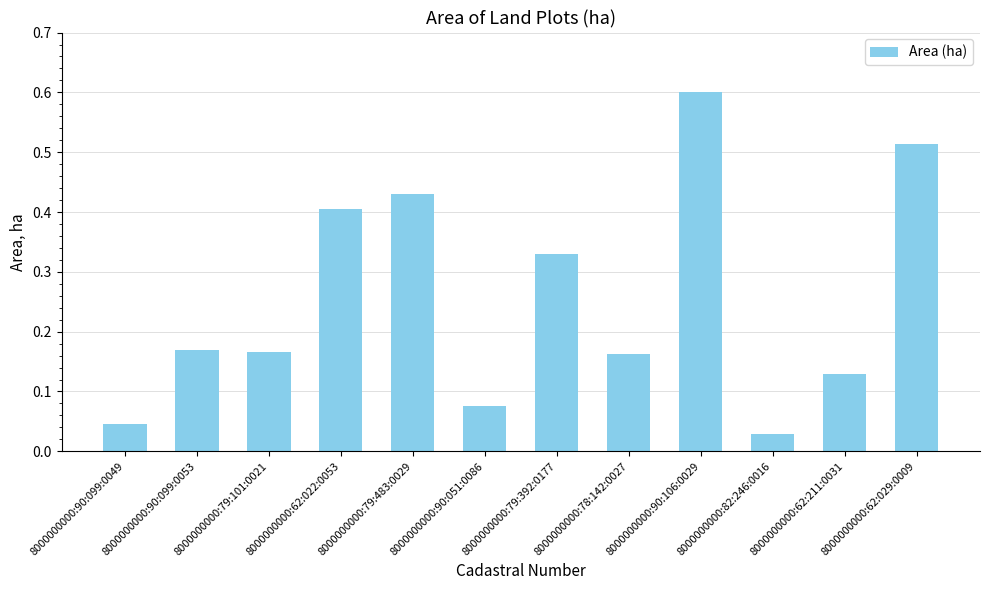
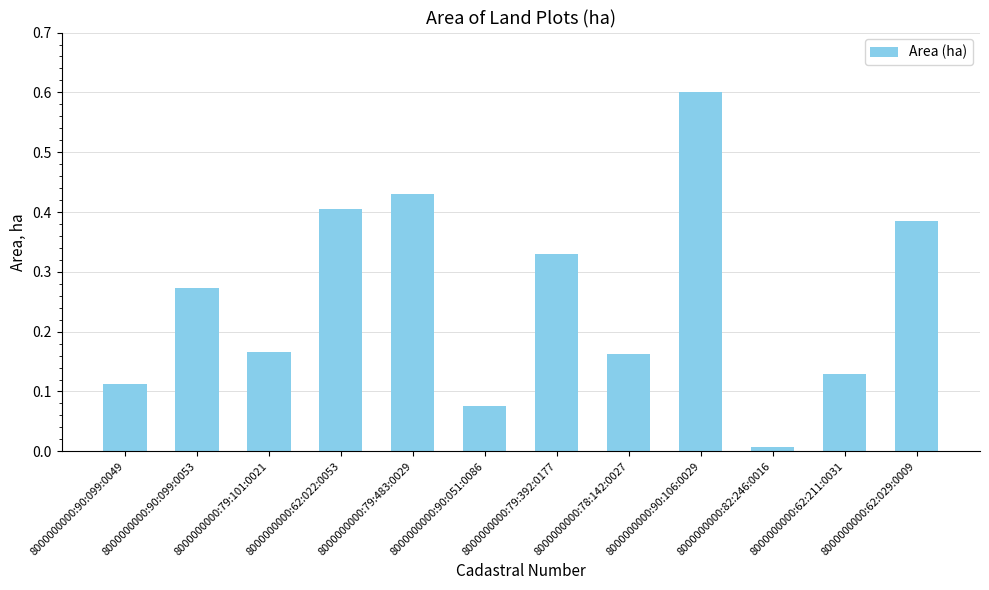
  {
-   "8000000000:90:099:0049": 0.05,
-   "8000000000:90:099:0053": 0.17,
+   "8000000000:90:099:0049": 0.11,
+   "8000000000:90:099:0053": 0.27,
    "8000000000:79:101:0021": 0.17,
    "8000000000:62:022:0053": 0.41,
    "8000000000:79:483:0029": 0.43,
    "8000000000:90:051:0086": 0.08,
    "8000000000:79:392:0177": 0.33,
    "8000000000:78:142:0027": 0.16,
    "8000000000:90:106:0029": 0.60,
-   "8000000000:82:246:0016": 0.03,
+   "8000000000:82:246:0016": 0.01,
    "8000000000:62:211:0031": 0.13,
-   "8000000000:62:029:0009": 0.51
+   "8000000000:62:029:0009": 0.39
  }
